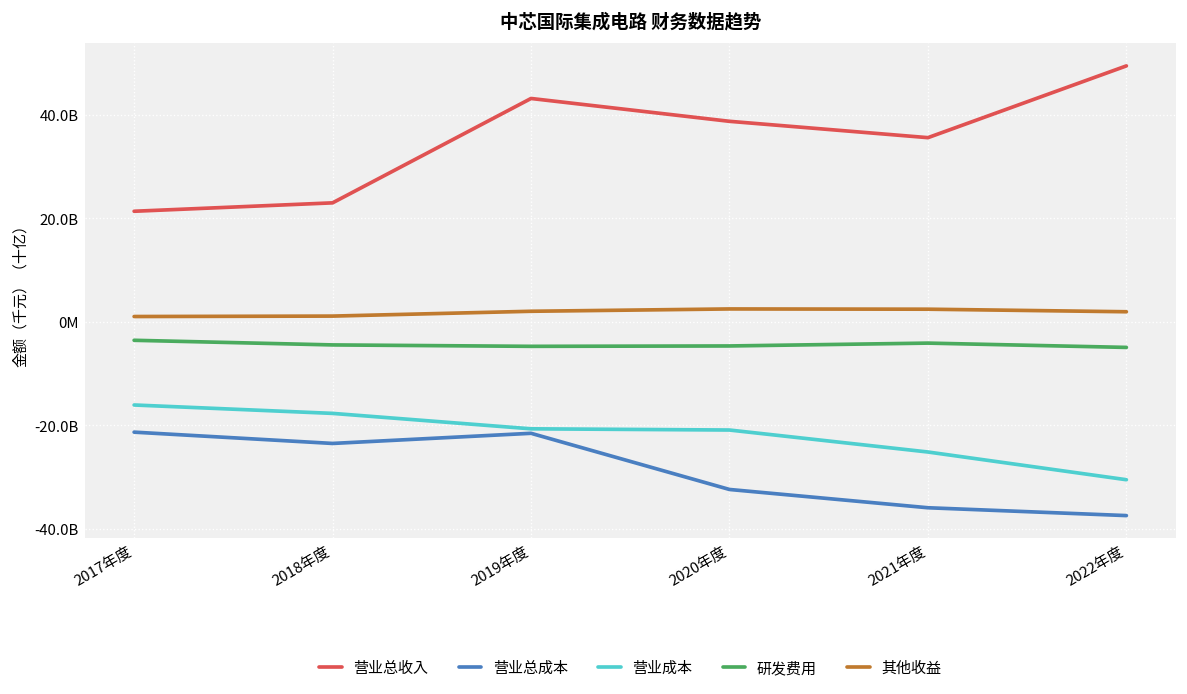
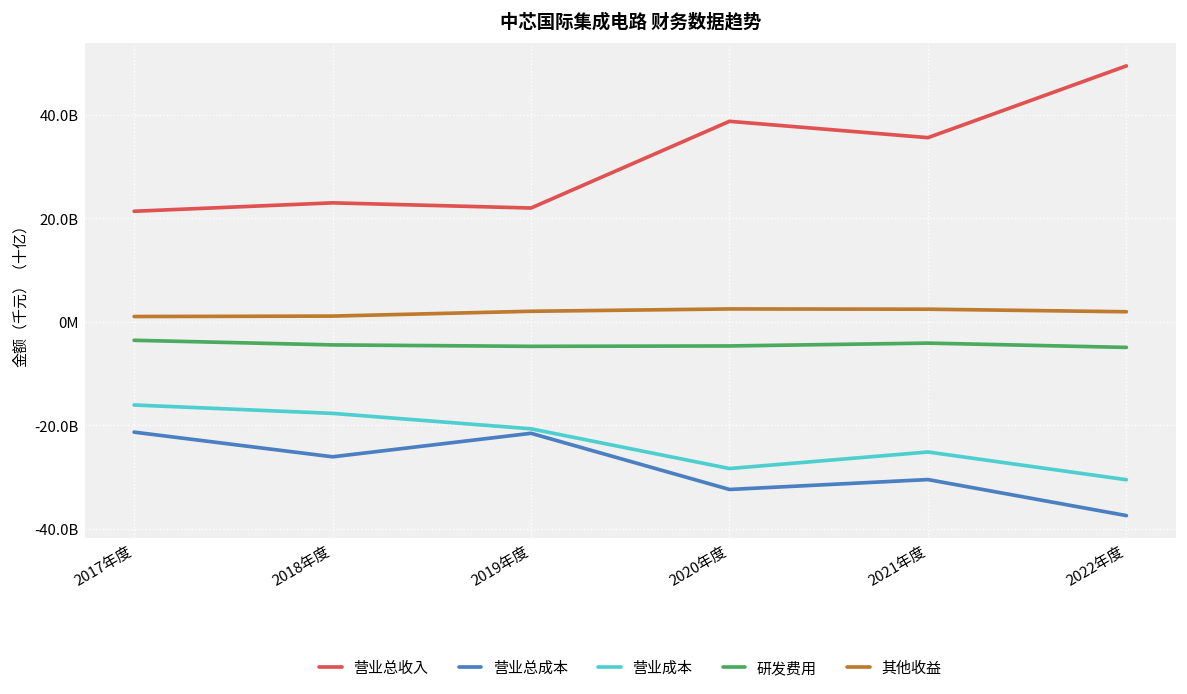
  {
    "营业总收入": {
      "2017年度": 21000000000,
      "2018年度": 23000000000,
-     "2019年度": 43000000000,
+     "2019年度": 22000000000,
      "2020年度": 39000000000,
      "2021年度": 36000000000,
      "2022年度": 50000000000
    },
    "营业总成本": {
      "2017年度": -21000000000,
-     "2018年度": -24000000000,
+     "2018年度": -26000000000,
      "2019年度": -22000000000,
      "2020年度": -32000000000,
-     "2021年度": -36000000000,
+     "2021年度": -31000000000,
      "2022年度": -37000000000
    },
    "营业成本": {
      "2017年度": -16000000000,
      "2018年度": -18000000000,
      "2019年度": -21000000000,
-     "2020年度": -21000000000,
+     "2020年度": -28000000000,
      "2021年度": -25000000000,
      "2022年度": -31000000000
    },
    "研发费用": {
      "2017年度": -4000000000,
      "2018年度": -4000000000,
      "2019年度": -5000000000,
      "2020年度": -5000000000,
      "2021年度": -4000000000,
      "2022年度": -5000000000
    },
    "其他收益": {
      "2017年度": 1000000000,
      "2018年度": 1000000000,
      "2019年度": 2000000000,
      "2020年度": 2000000000,
      "2021年度": 2000000000,
      "2022年度": 2000000000
    }
  }
